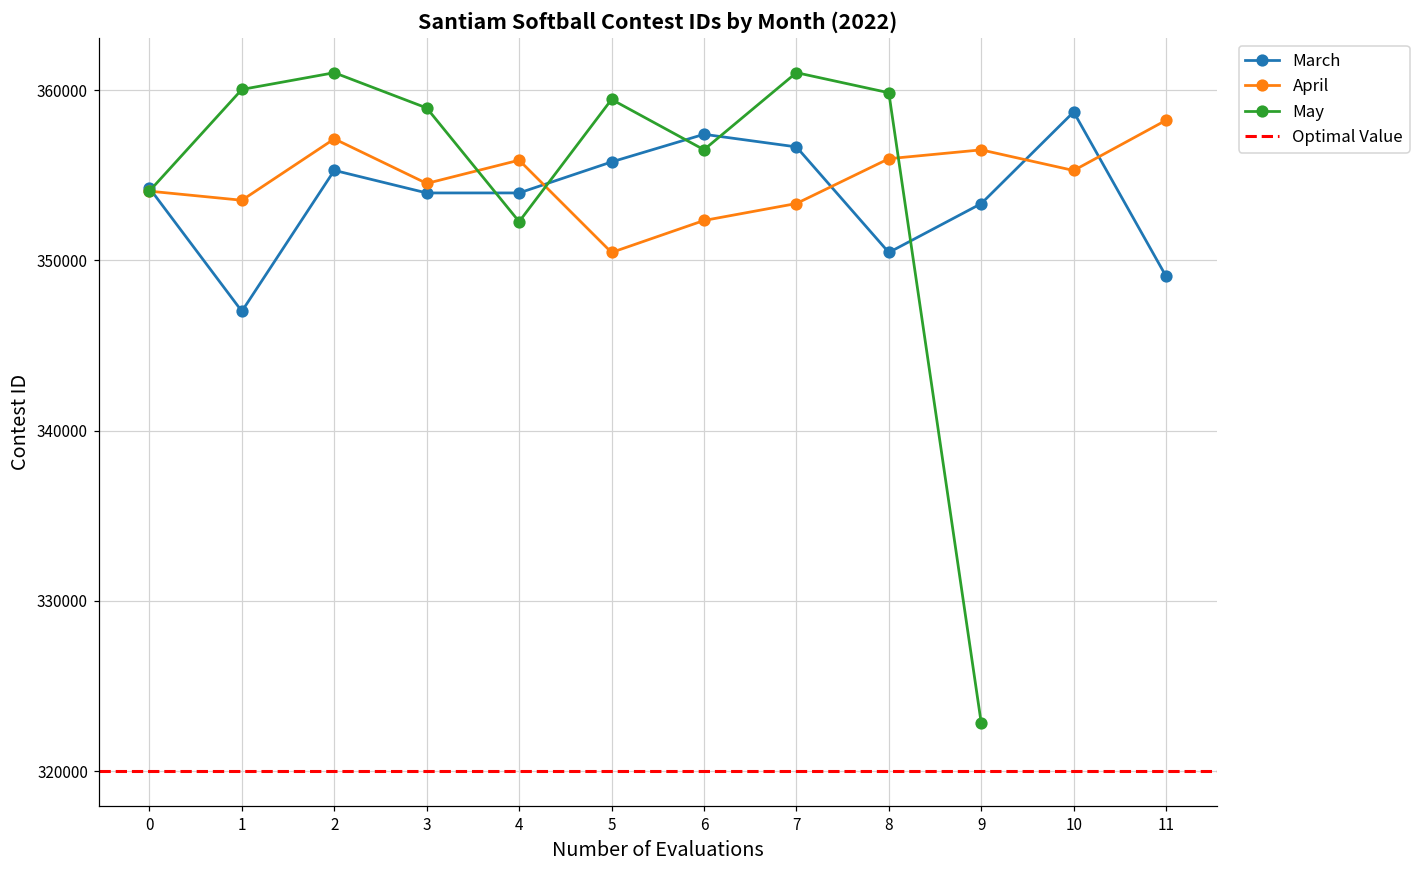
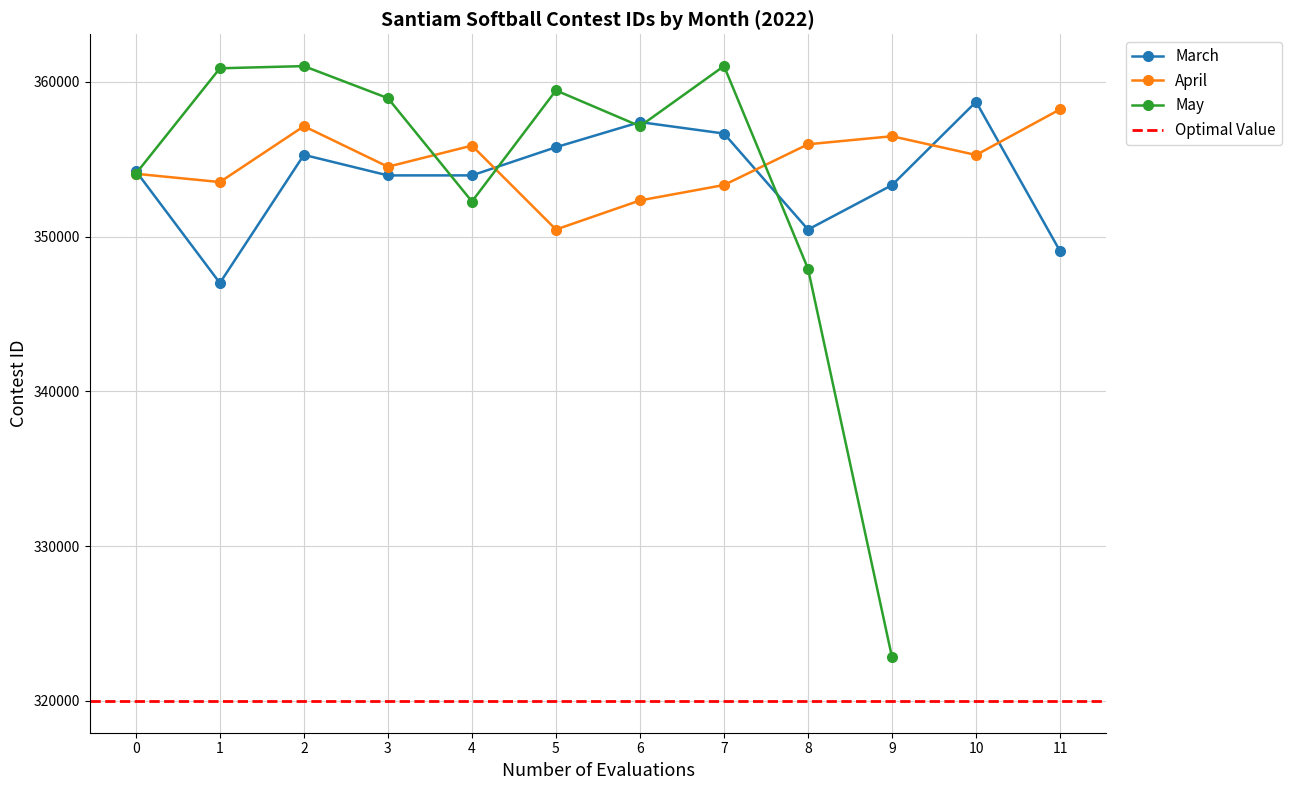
  {
    "March": {
      "0": 354200,
      "1": 347000,
      "2": 355300,
      "3": 354000,
      "4": 354000,
      "5": 355800,
      "6": 357400,
      "7": 356700,
      "8": 350500,
      "9": 353300,
      "10": 358700,
      "11": 349100
    },
    "April": {
      "1": 353500,
      "2": 357100,
      "3": 354500,
      "4": 355900,
      "5": 350500,
      "6": 352300,
      "7": 353300,
      "8": 356000,
      "9": 356500,
      "10": 355300,
      "11": 358200
    },
    "May": {
-     "1": 360000,
+     "1": 360900,
      "2": 361000,
      "3": 358900,
      "4": 352300,
      "5": 359500,
-     "6": 356500,
+     "6": 357100,
      "7": 361000,
-     "8": 359800,
+     "8": 347900,
      "9": 322800
    }
  }
